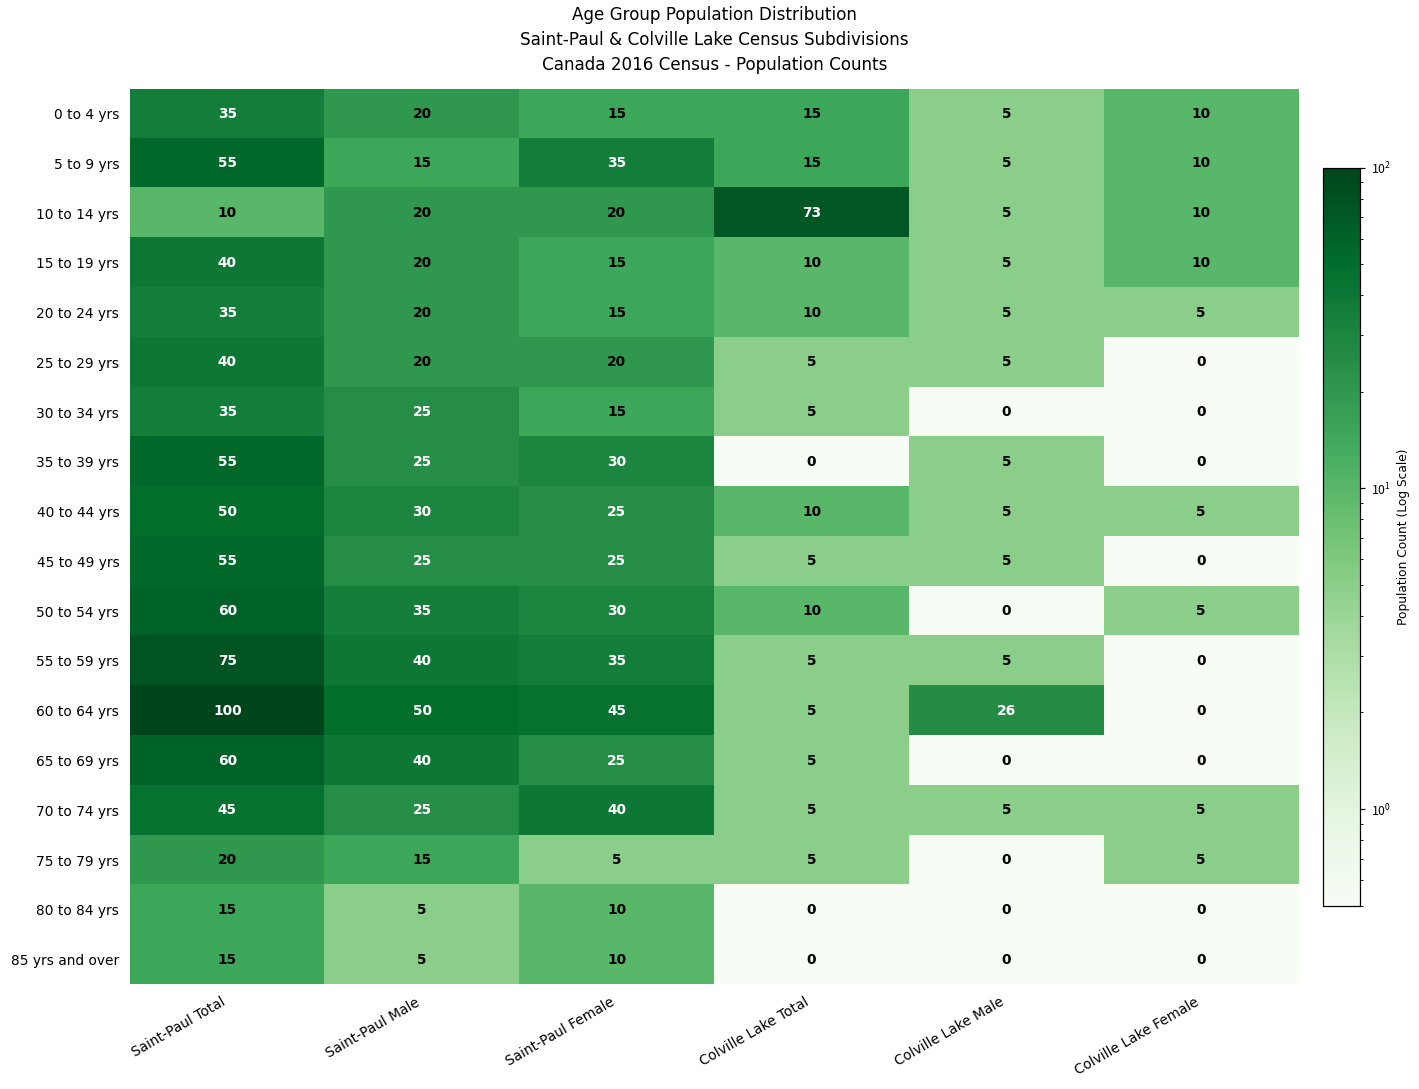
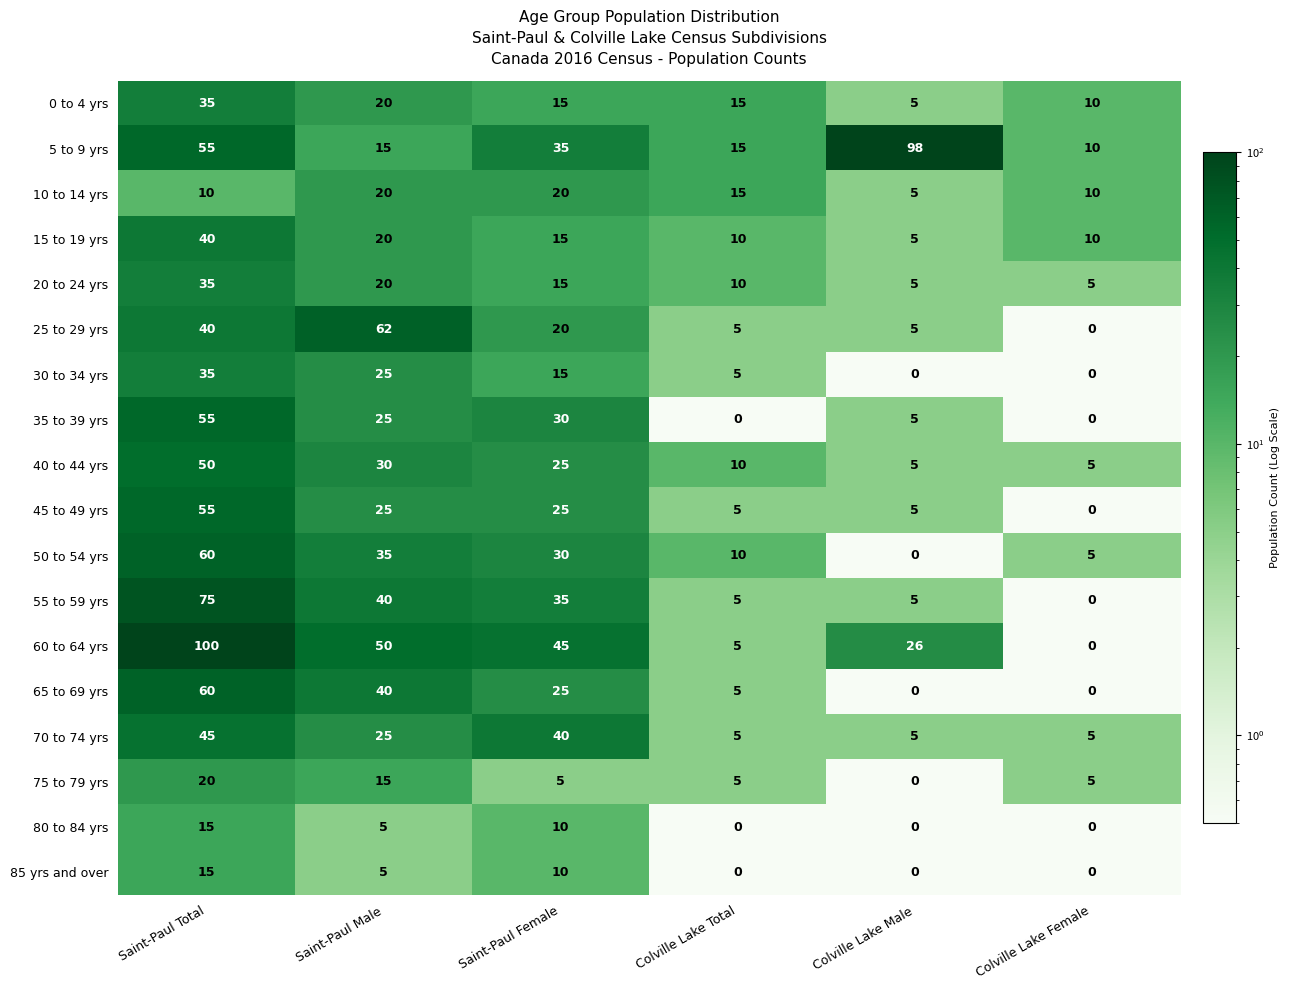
  {
    "0 to 4 yrs": {
      "Saint-Paul Total": 35,
      "Saint-Paul Male": 20,
      "Saint-Paul Female": 15,
      "Colville Lake Total": 15,
      "Colville Lake Male": 5,
      "Colville Lake Female": 10
    },
    "5 to 9 yrs": {
      "Saint-Paul Total": 55,
      "Saint-Paul Male": 15,
      "Saint-Paul Female": 35,
      "Colville Lake Total": 15,
-     "Colville Lake Male": 5,
+     "Colville Lake Male": 98,
      "Colville Lake Female": 10
    },
    "10 to 14 yrs": {
      "Saint-Paul Total": 10,
      "Saint-Paul Male": 20,
      "Saint-Paul Female": 20,
-     "Colville Lake Total": 73,
+     "Colville Lake Total": 15,
      "Colville Lake Male": 5,
      "Colville Lake Female": 10
    },
    "15 to 19 yrs": {
      "Saint-Paul Total": 40,
      "Saint-Paul Male": 20,
      "Saint-Paul Female": 15,
      "Colville Lake Total": 10,
      "Colville Lake Male": 5,
      "Colville Lake Female": 10
    },
    "20 to 24 yrs": {
      "Saint-Paul Total": 35,
      "Saint-Paul Male": 20,
      "Saint-Paul Female": 15,
      "Colville Lake Total": 10,
      "Colville Lake Male": 5,
      "Colville Lake Female": 5
    },
    "25 to 29 yrs": {
      "Saint-Paul Total": 40,
-     "Saint-Paul Male": 20,
+     "Saint-Paul Male": 62,
      "Saint-Paul Female": 20,
      "Colville Lake Total": 5,
      "Colville Lake Male": 5,
      "Colville Lake Female": 0
    },
    "30 to 34 yrs": {
      "Saint-Paul Total": 35,
      "Saint-Paul Male": 25,
      "Saint-Paul Female": 15,
      "Colville Lake Total": 5,
      "Colville Lake Male": 0,
      "Colville Lake Female": 0
    },
    "35 to 39 yrs": {
      "Saint-Paul Total": 55,
      "Saint-Paul Male": 25,
      "Saint-Paul Female": 30,
      "Colville Lake Total": 0,
      "Colville Lake Male": 5,
      "Colville Lake Female": 0
    },
    "40 to 44 yrs": {
      "Saint-Paul Total": 50,
      "Saint-Paul Male": 30,
      "Saint-Paul Female": 25,
      "Colville Lake Total": 10,
      "Colville Lake Male": 5,
      "Colville Lake Female": 5
    },
    "45 to 49 yrs": {
      "Saint-Paul Total": 55,
      "Saint-Paul Male": 25,
      "Saint-Paul Female": 25,
      "Colville Lake Total": 5,
      "Colville Lake Male": 5,
      "Colville Lake Female": 0
    },
    "50 to 54 yrs": {
      "Saint-Paul Total": 60,
      "Saint-Paul Male": 35,
      "Saint-Paul Female": 30,
      "Colville Lake Total": 10,
      "Colville Lake Male": 0,
      "Colville Lake Female": 5
    },
    "55 to 59 yrs": {
      "Saint-Paul Total": 75,
      "Saint-Paul Male": 40,
      "Saint-Paul Female": 35,
      "Colville Lake Total": 5,
      "Colville Lake Male": 5,
      "Colville Lake Female": 0
    },
    "60 to 64 yrs": {
      "Saint-Paul Total": 100,
      "Saint-Paul Male": 50,
      "Saint-Paul Female": 45,
      "Colville Lake Total": 5,
      "Colville Lake Male": 26,
      "Colville Lake Female": 0
    },
    "65 to 69 yrs": {
      "Saint-Paul Total": 60,
      "Saint-Paul Male": 40,
      "Saint-Paul Female": 25,
      "Colville Lake Total": 5,
      "Colville Lake Male": 0,
      "Colville Lake Female": 0
    },
    "70 to 74 yrs": {
      "Saint-Paul Total": 45,
      "Saint-Paul Male": 25,
      "Saint-Paul Female": 40,
      "Colville Lake Total": 5,
      "Colville Lake Male": 5,
      "Colville Lake Female": 5
    },
    "75 to 79 yrs": {
      "Saint-Paul Total": 20,
      "Saint-Paul Male": 15,
      "Saint-Paul Female": 5,
      "Colville Lake Total": 5,
      "Colville Lake Male": 0,
      "Colville Lake Female": 5
    },
    "80 to 84 yrs": {
      "Saint-Paul Total": 15,
      "Saint-Paul Male": 5,
      "Saint-Paul Female": 10,
      "Colville Lake Total": 0,
      "Colville Lake Male": 0,
      "Colville Lake Female": 0
    },
    "85 yrs and over": {
      "Saint-Paul Total": 15,
      "Saint-Paul Male": 5,
      "Saint-Paul Female": 10,
      "Colville Lake Total": 0,
      "Colville Lake Male": 0,
      "Colville Lake Female": 0
    }
  }
